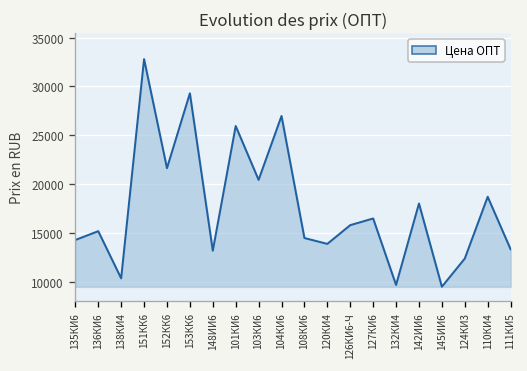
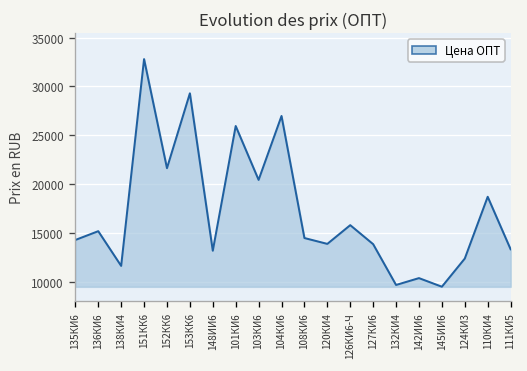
  {
    "135КИ6": 14000,
    "136КИ6": 15000,
-   "138КИ4": 10000,
+   "138КИ4": 12000,
    "151КК6": 33000,
    "152КК6": 22000,
    "153КК6": 29000,
    "148ИИ6": 13000,
    "101КИ6": 26000,
    "103КИ6": 20000,
    "104КИ6": 27000,
    "108КИ6": 15000,
    "120КИ4": 14000,
    "126КИ6-Ч": 16000,
-   "127КИ6": 17000,
+   "127КИ6": 14000,
    "132КИ4": 10000,
-   "142ИИ6": 18000,
+   "142ИИ6": 10000,
    "145ИИ6": 10000,
    "124КИ3": 12000,
    "110КИ4": 19000,
    "111КИ5": 13000
  }
